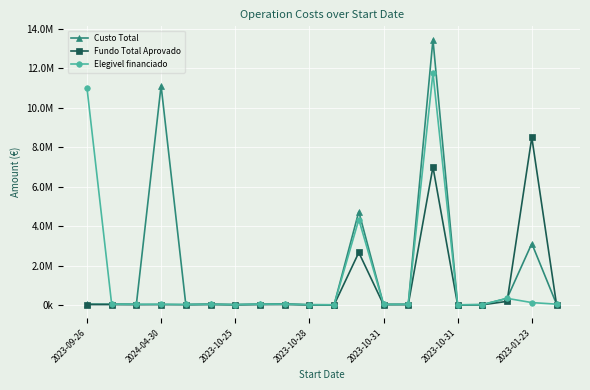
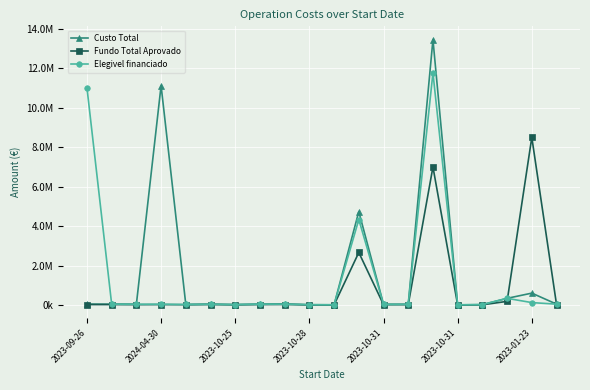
  {
    "Custo Total": {
      "2024-04-30": 11100000,
-     "2023-01-23": 3100000
+     "2023-01-23": 600000
    },
    "Fundo Total Aprovado": {
      "2023-01-23": 8500000
    },
    "Elegivel financiado": {
      "2023-09-26": 11000000,
      "2023-01-23": 100000
    }
  }
